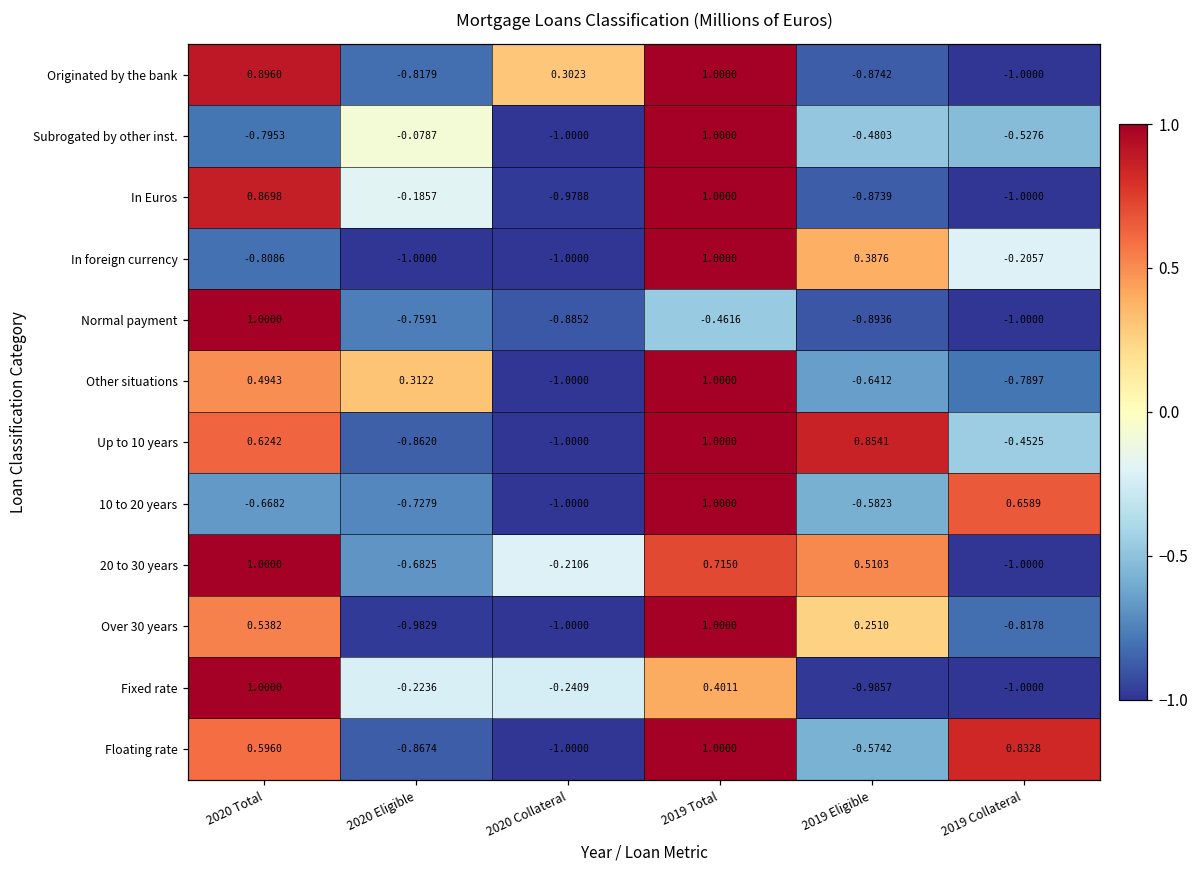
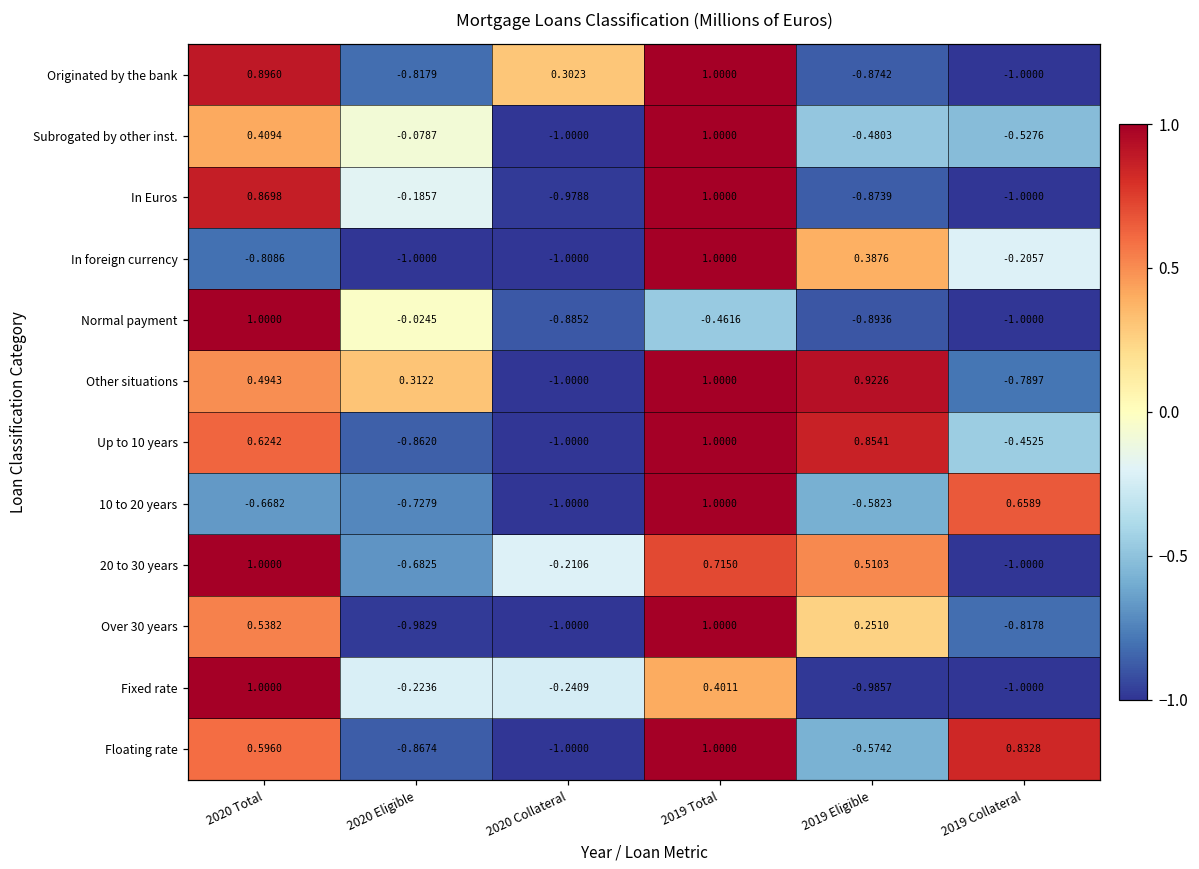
  {
    "Originated by the bank": {
      "2020 Total": 0.8960,
      "2020 Eligible": -0.8179,
      "2020 Collateral": 0.3023,
      "2019 Total": 1.0000,
      "2019 Eligible": -0.8742,
      "2019 Collateral": -1.0000
    },
    "Subrogated by other inst.": {
-     "2020 Total": -0.7953,
+     "2020 Total": 0.4094,
      "2020 Eligible": -0.0787,
      "2020 Collateral": -1.0000,
      "2019 Total": 1.0000,
      "2019 Eligible": -0.4803,
      "2019 Collateral": -0.5276
    },
    "In Euros": {
      "2020 Total": 0.8698,
      "2020 Eligible": -0.1857,
      "2020 Collateral": -0.9788,
      "2019 Total": 1.0000,
      "2019 Eligible": -0.8739,
      "2019 Collateral": -1.0000
    },
    "In foreign currency": {
      "2020 Total": -0.8086,
      "2020 Eligible": -1.0000,
      "2020 Collateral": -1.0000,
      "2019 Total": 1.0000,
      "2019 Eligible": 0.3876,
      "2019 Collateral": -0.2057
    },
    "Normal payment": {
      "2020 Total": 1.0000,
-     "2020 Eligible": -0.7591,
+     "2020 Eligible": -0.0245,
      "2020 Collateral": -0.8852,
      "2019 Total": -0.4616,
      "2019 Eligible": -0.8936,
      "2019 Collateral": -1.0000
    },
    "Other situations": {
      "2020 Total": 0.4943,
      "2020 Eligible": 0.3122,
      "2020 Collateral": -1.0000,
      "2019 Total": 1.0000,
-     "2019 Eligible": -0.6412,
+     "2019 Eligible": 0.9226,
      "2019 Collateral": -0.7897
    },
    "Up to 10 years": {
      "2020 Total": 0.6242,
      "2020 Eligible": -0.8620,
      "2020 Collateral": -1.0000,
      "2019 Total": 1.0000,
      "2019 Eligible": 0.8541,
      "2019 Collateral": -0.4525
    },
    "10 to 20 years": {
      "2020 Total": -0.6682,
      "2020 Eligible": -0.7279,
      "2020 Collateral": -1.0000,
      "2019 Total": 1.0000,
      "2019 Eligible": -0.5823,
      "2019 Collateral": 0.6589
    },
    "20 to 30 years": {
      "2020 Total": 1.0000,
      "2020 Eligible": -0.6825,
      "2020 Collateral": -0.2106,
      "2019 Total": 0.7150,
      "2019 Eligible": 0.5103,
      "2019 Collateral": -1.0000
    },
    "Over 30 years": {
      "2020 Total": 0.5382,
      "2020 Eligible": -0.9829,
      "2020 Collateral": -1.0000,
      "2019 Total": 1.0000,
      "2019 Eligible": 0.2510,
      "2019 Collateral": -0.8178
    },
    "Fixed rate": {
      "2020 Total": 1.0000,
      "2020 Eligible": -0.2236,
      "2020 Collateral": -0.2409,
      "2019 Total": 0.4011,
      "2019 Eligible": -0.9857,
      "2019 Collateral": -1.0000
    },
    "Floating rate": {
      "2020 Total": 0.5960,
      "2020 Eligible": -0.8674,
      "2020 Collateral": -1.0000,
      "2019 Total": 1.0000,
      "2019 Eligible": -0.5742,
      "2019 Collateral": 0.8328
    }
  }
